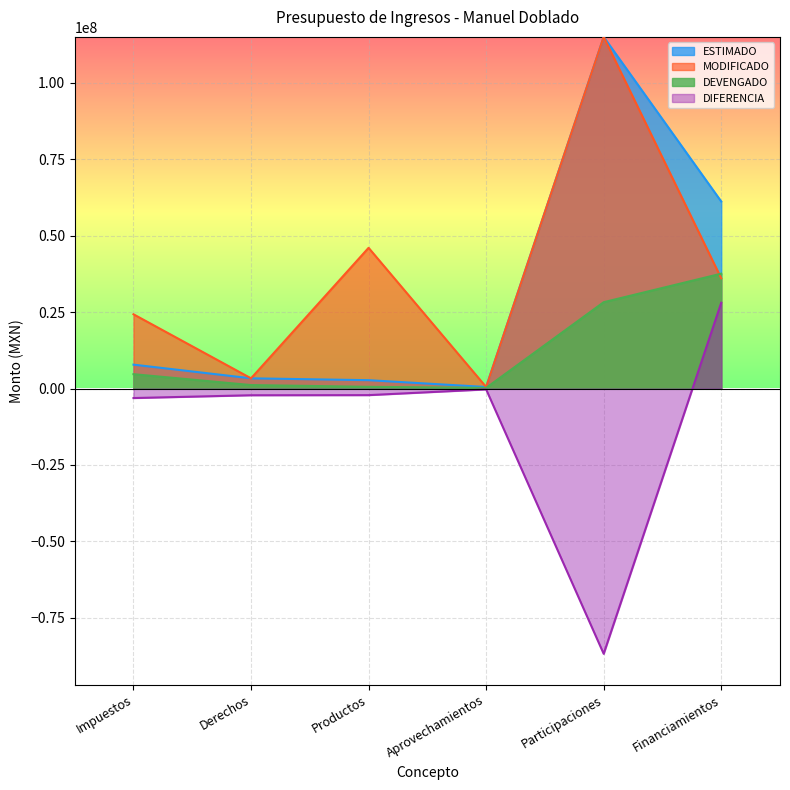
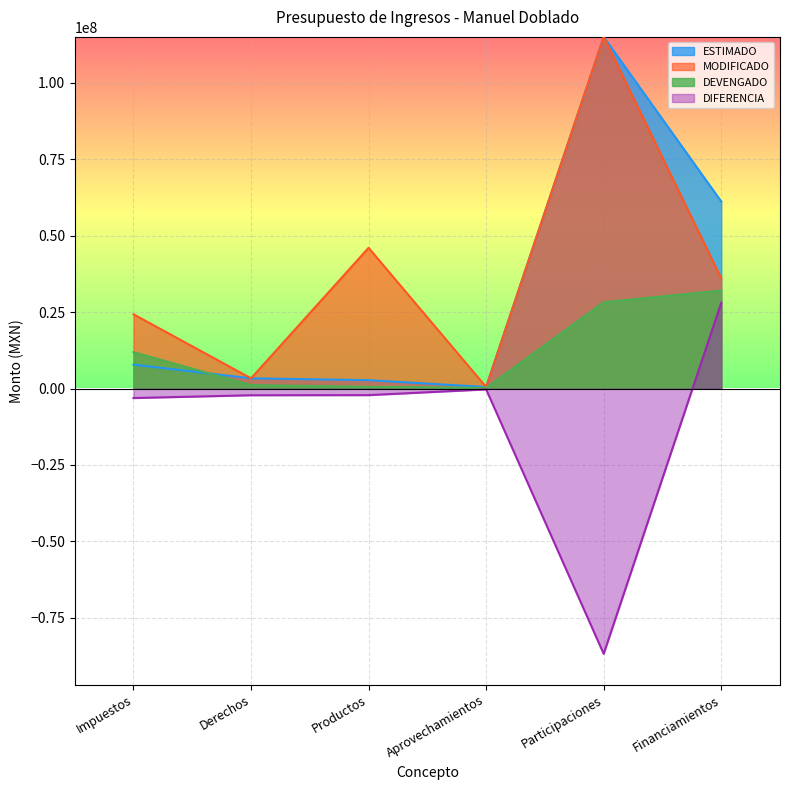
  {
    "ESTIMADO": {
      "Impuestos": 8000000,
      "Productos": 3000000,
      "Financiamientos": 61000000
    },
    "MODIFICADO": {
      "Impuestos": 24000000,
      "Productos": 46000000,
      "Financiamientos": 36000000
    },
    "DEVENGADO": {
-     "Impuestos": 5000000,
+     "Impuestos": 12000000,
      "Derechos": 1000000,
      "Participaciones": 28000000,
-     "Financiamientos": 38000000
+     "Financiamientos": 32000000
    }
  }
